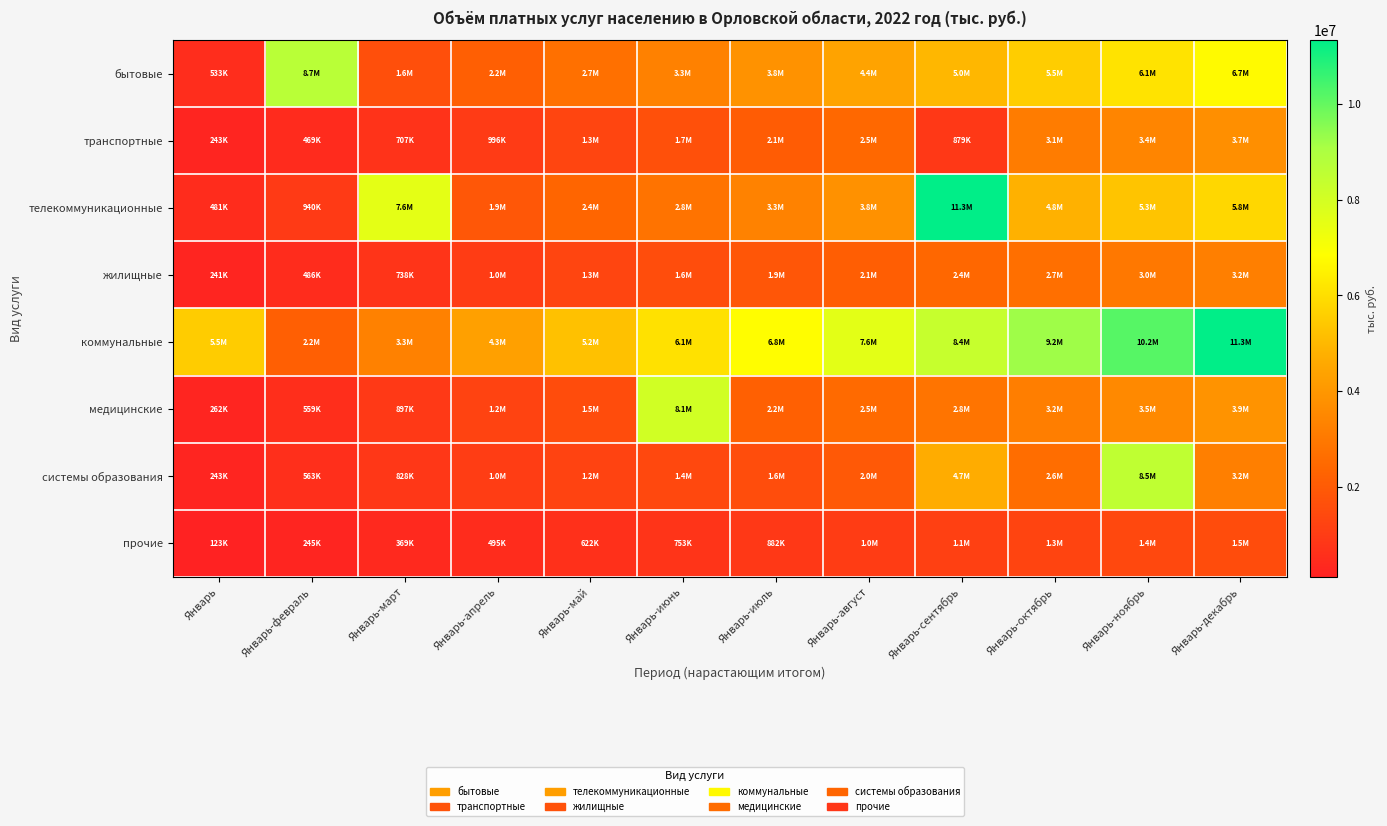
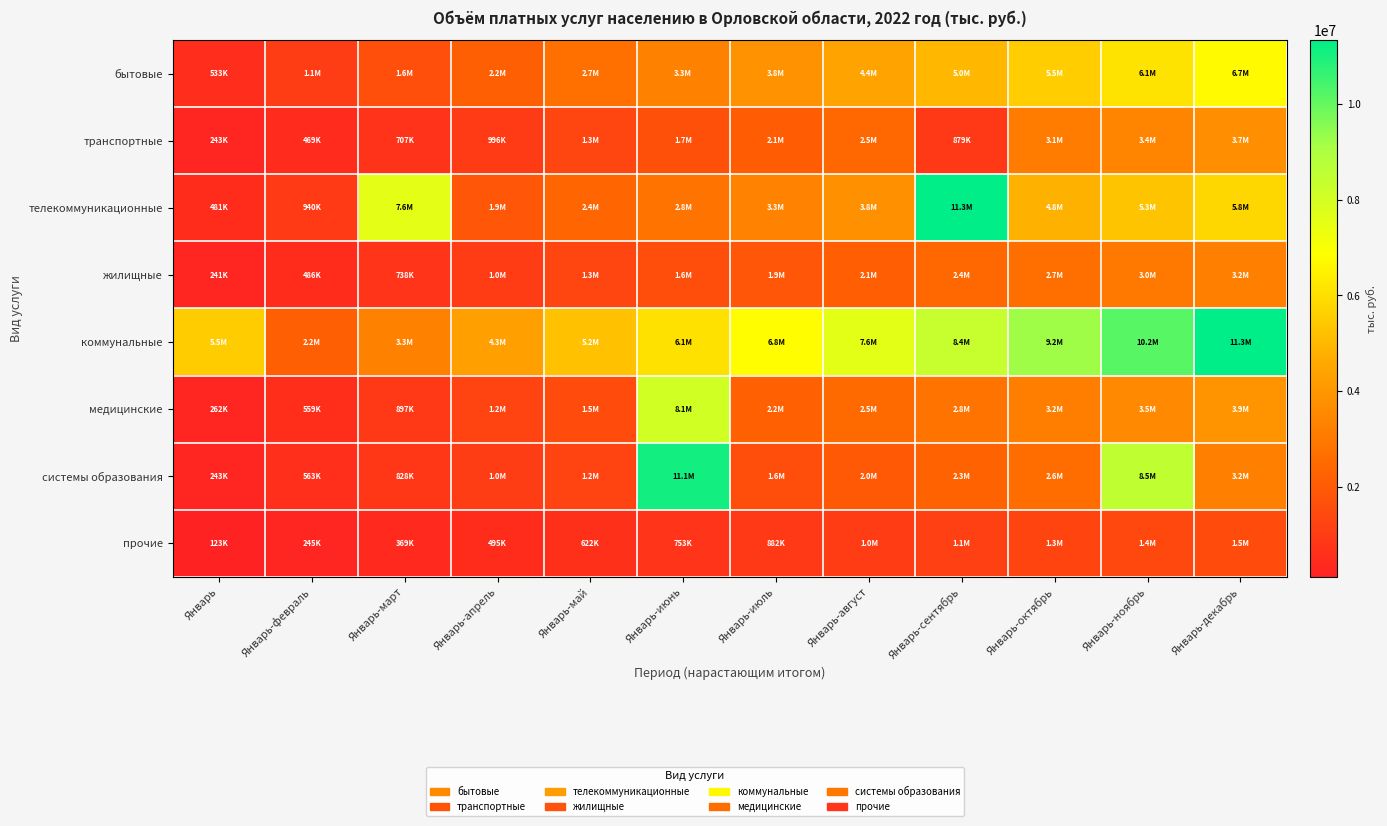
  {
    "бытовые": {
      "Январь": "533K",
-     "Январь-февраль": "8.7M",
+     "Январь-февраль": "1.1M",
      "Январь-март": "1.6M",
      "Январь-апрель": "2.2M",
      "Январь-май": "2.7M",
      "Январь-июнь": "3.3M",
      "Январь-июль": "3.8M",
      "Январь-август": "4.4M",
      "Январь-сентябрь": "5.0M",
      "Январь-октябрь": "5.5M",
      "Январь-ноябрь": "6.1M",
      "Январь-декабрь": "6.7M"
    },
    "транспортные": {
      "Январь": "243K",
      "Январь-февраль": "469K",
      "Январь-март": "707K",
      "Январь-апрель": "996K",
      "Январь-май": "1.3M",
      "Январь-июнь": "1.7M",
      "Январь-июль": "2.1M",
      "Январь-август": "2.5M",
      "Январь-сентябрь": "879K",
      "Январь-октябрь": "3.1M",
      "Январь-ноябрь": "3.4M",
      "Январь-декабрь": "3.7M"
    },
    "телекоммуникационные": {
      "Январь": "481K",
      "Январь-февраль": "940K",
      "Январь-март": "7.6M",
      "Январь-апрель": "1.9M",
      "Январь-май": "2.4M",
      "Январь-июнь": "2.8M",
      "Январь-июль": "3.3M",
      "Январь-август": "3.8M",
      "Январь-сентябрь": "11.3M",
      "Январь-октябрь": "4.8M",
      "Январь-ноябрь": "5.3M",
      "Январь-декабрь": "5.8M"
    },
    "жилищные": {
      "Январь": "241K",
      "Январь-февраль": "486K",
      "Январь-март": "738K",
      "Январь-апрель": "1.0M",
      "Январь-май": "1.3M",
      "Январь-июнь": "1.6M",
      "Январь-июль": "1.9M",
      "Январь-август": "2.1M",
      "Январь-сентябрь": "2.4M",
      "Январь-октябрь": "2.7M",
      "Январь-ноябрь": "3.0M",
      "Январь-декабрь": "3.2M"
    },
    "коммунальные": {
      "Январь": "5.5M",
      "Январь-февраль": "2.2M",
      "Январь-март": "3.3M",
      "Январь-апрель": "4.3M",
      "Январь-май": "5.2M",
      "Январь-июнь": "6.1M",
      "Январь-июль": "6.8M",
      "Январь-август": "7.6M",
      "Январь-сентябрь": "8.4M",
      "Январь-октябрь": "9.2M",
      "Январь-ноябрь": "10.2M",
      "Январь-декабрь": "11.3M"
    },
    "медицинские": {
      "Январь": "262K",
      "Январь-февраль": "559K",
      "Январь-март": "897K",
      "Январь-апрель": "1.2M",
      "Январь-май": "1.5M",
      "Январь-июнь": "8.1M",
      "Январь-июль": "2.2M",
      "Январь-август": "2.5M",
      "Январь-сентябрь": "2.8M",
      "Январь-октябрь": "3.2M",
      "Январь-ноябрь": "3.5M",
      "Январь-декабрь": "3.9M"
    },
    "системы образования": {
      "Январь": "243K",
      "Январь-февраль": "563K",
      "Январь-март": "828K",
      "Январь-апрель": "1.0M",
      "Январь-май": "1.2M",
-     "Январь-июнь": "1.4M",
+     "Январь-июнь": "11.1M",
      "Январь-июль": "1.6M",
      "Январь-август": "2.0M",
-     "Январь-сентябрь": "4.7M",
+     "Январь-сентябрь": "2.3M",
      "Январь-октябрь": "2.6M",
      "Январь-ноябрь": "8.5M",
      "Январь-декабрь": "3.2M"
    },
    "прочие": {
      "Январь": "123K",
      "Январь-февраль": "245K",
      "Январь-март": "369K",
      "Январь-апрель": "495K",
      "Январь-май": "622K",
      "Январь-июнь": "753K",
      "Январь-июль": "882K",
      "Январь-август": "1.0M",
      "Январь-сентябрь": "1.1M",
      "Январь-октябрь": "1.3M",
      "Январь-ноябрь": "1.4M",
      "Январь-декабрь": "1.5M"
    }
  }
